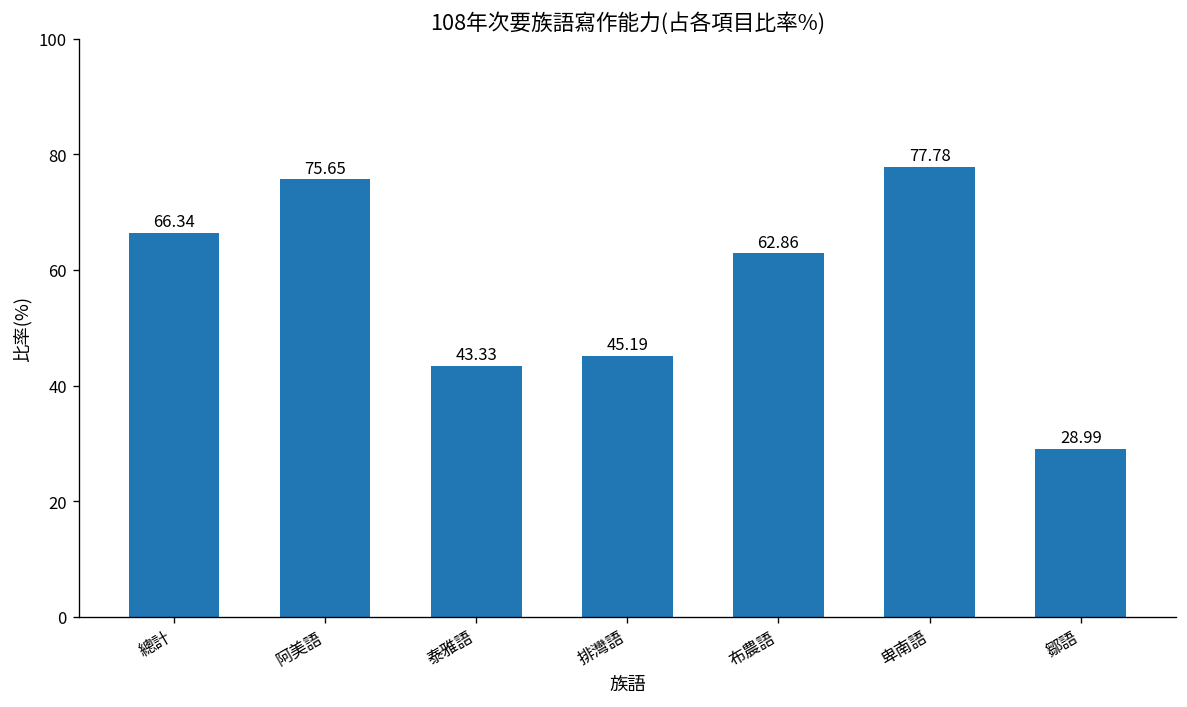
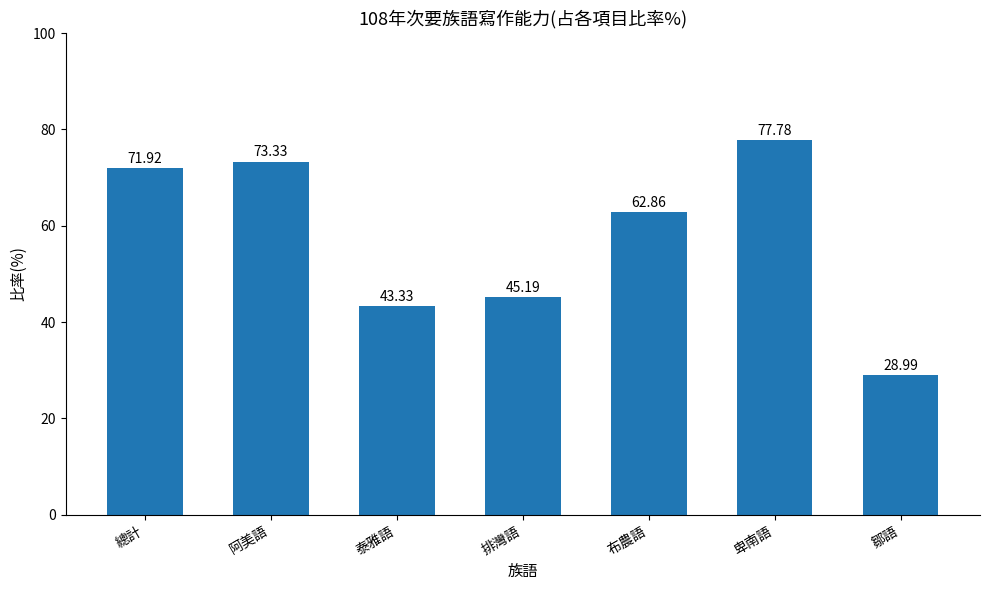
  {
-   "總計": 66.34,
-   "阿美語": 75.65,
+   "總計": 71.92,
+   "阿美語": 73.33,
    "泰雅語": 43.33,
    "排灣語": 45.19,
    "布農語": 62.86,
    "卑南語": 77.78,
    "鄒語": 28.99
  }
